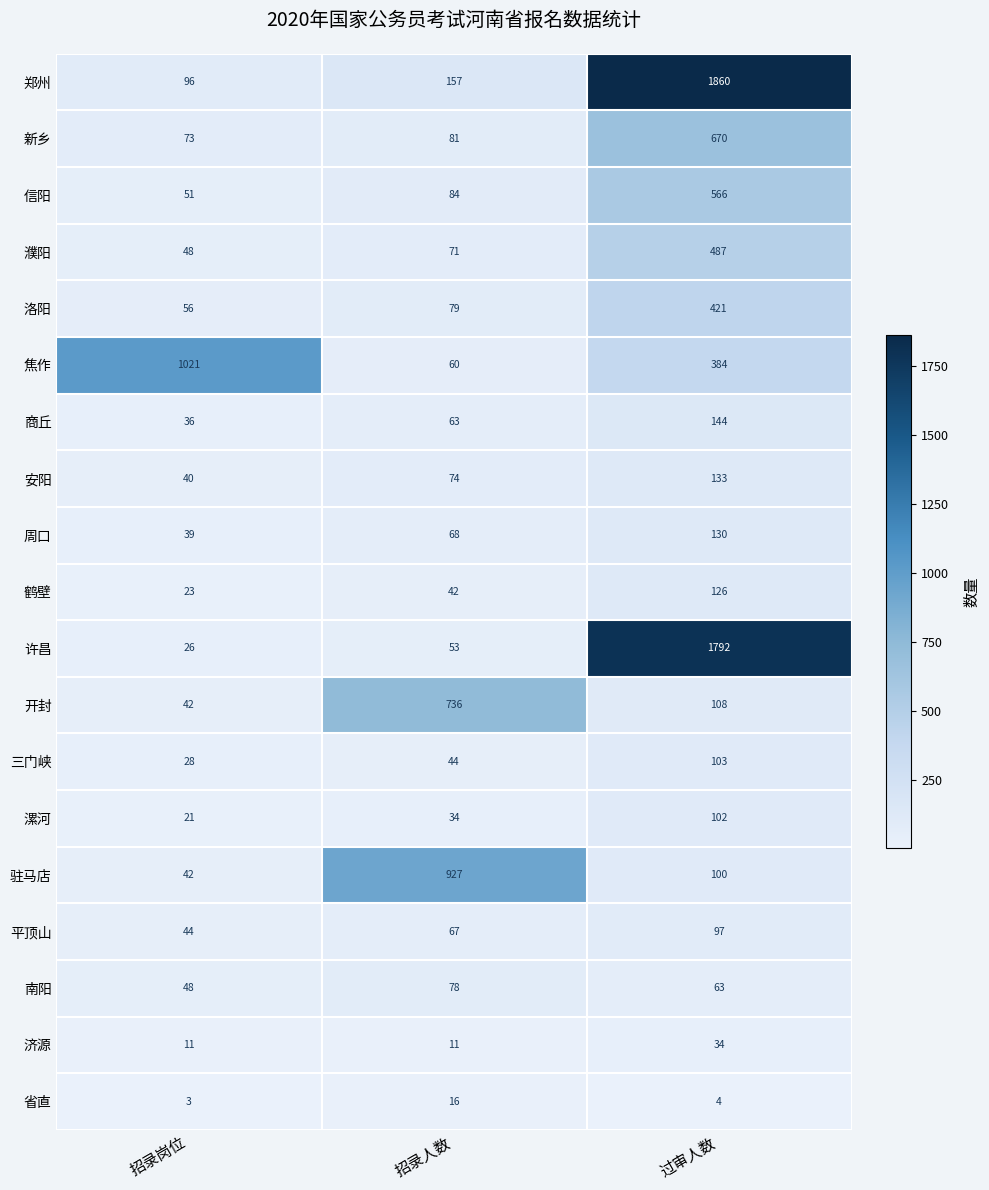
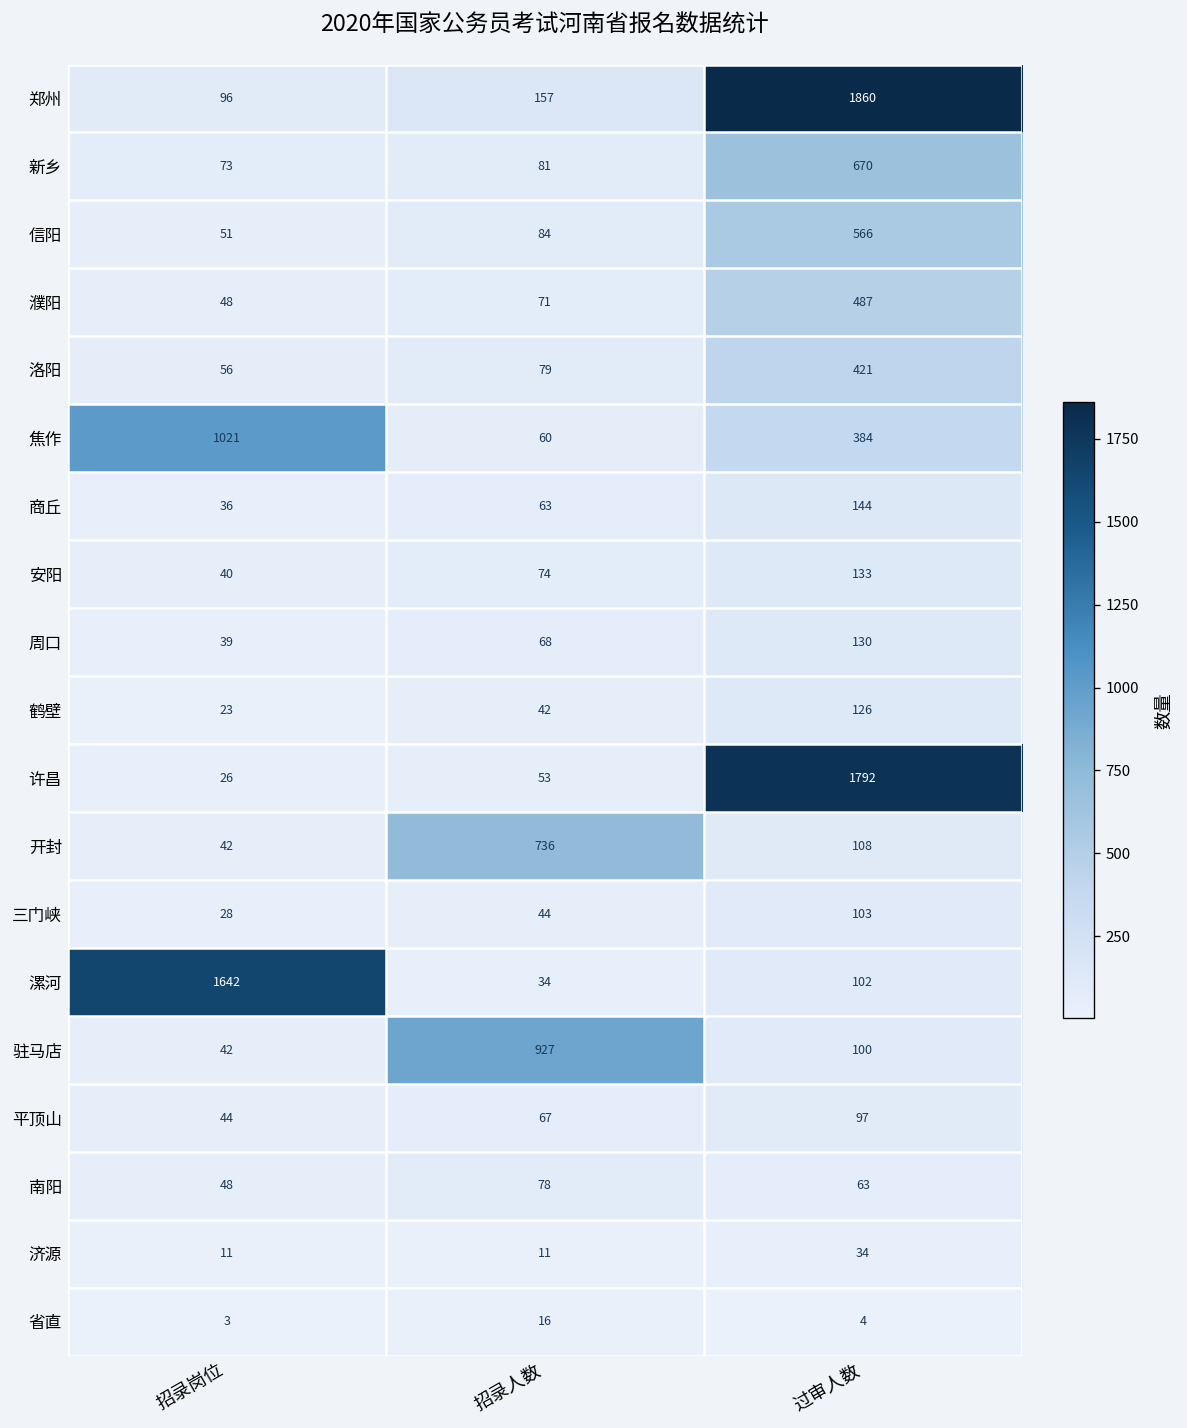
  {
    "郑州": {
      "招录岗位": 96,
      "招录人数": 157,
      "过审人数": 1860
    },
    "新乡": {
      "招录岗位": 73,
      "招录人数": 81,
      "过审人数": 670
    },
    "信阳": {
      "招录岗位": 51,
      "招录人数": 84,
      "过审人数": 566
    },
    "濮阳": {
      "招录岗位": 48,
      "招录人数": 71,
      "过审人数": 487
    },
    "洛阳": {
      "招录岗位": 56,
      "招录人数": 79,
      "过审人数": 421
    },
    "焦作": {
      "招录岗位": 1021,
      "招录人数": 60,
      "过审人数": 384
    },
    "商丘": {
      "招录岗位": 36,
      "招录人数": 63,
      "过审人数": 144
    },
    "安阳": {
      "招录岗位": 40,
      "招录人数": 74,
      "过审人数": 133
    },
    "周口": {
      "招录岗位": 39,
      "招录人数": 68,
      "过审人数": 130
    },
    "鹤壁": {
      "招录岗位": 23,
      "招录人数": 42,
      "过审人数": 126
    },
    "许昌": {
      "招录岗位": 26,
      "招录人数": 53,
      "过审人数": 1792
    },
    "开封": {
      "招录岗位": 42,
      "招录人数": 736,
      "过审人数": 108
    },
    "三门峡": {
      "招录岗位": 28,
      "招录人数": 44,
      "过审人数": 103
    },
    "漯河": {
-     "招录岗位": 21,
+     "招录岗位": 1642,
      "招录人数": 34,
      "过审人数": 102
    },
    "驻马店": {
      "招录岗位": 42,
      "招录人数": 927,
      "过审人数": 100
    },
    "平顶山": {
      "招录岗位": 44,
      "招录人数": 67,
      "过审人数": 97
    },
    "南阳": {
      "招录岗位": 48,
      "招录人数": 78,
      "过审人数": 63
    },
    "济源": {
      "招录岗位": 11,
      "招录人数": 11,
      "过审人数": 34
    },
    "省直": {
      "招录岗位": 3,
      "招录人数": 16,
      "过审人数": 4
    }
  }
